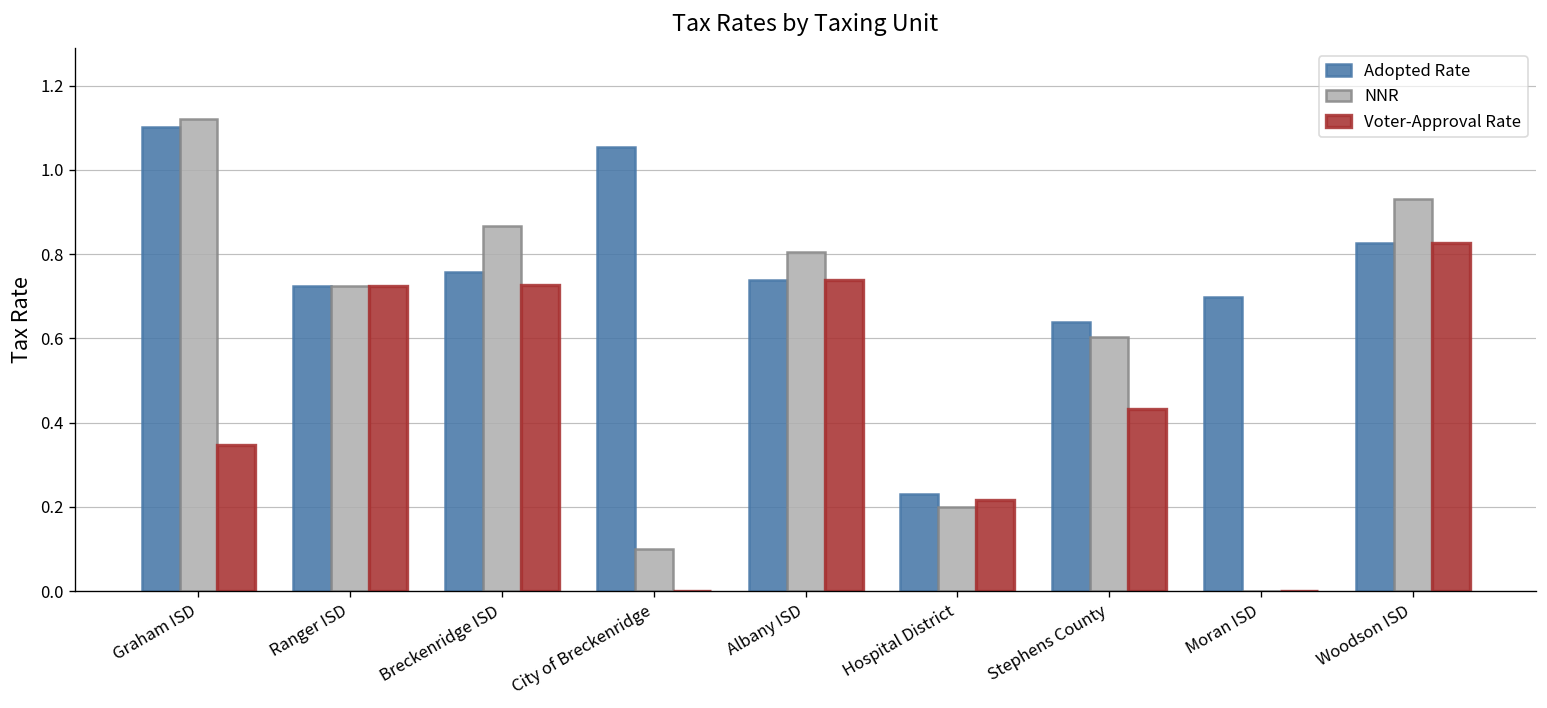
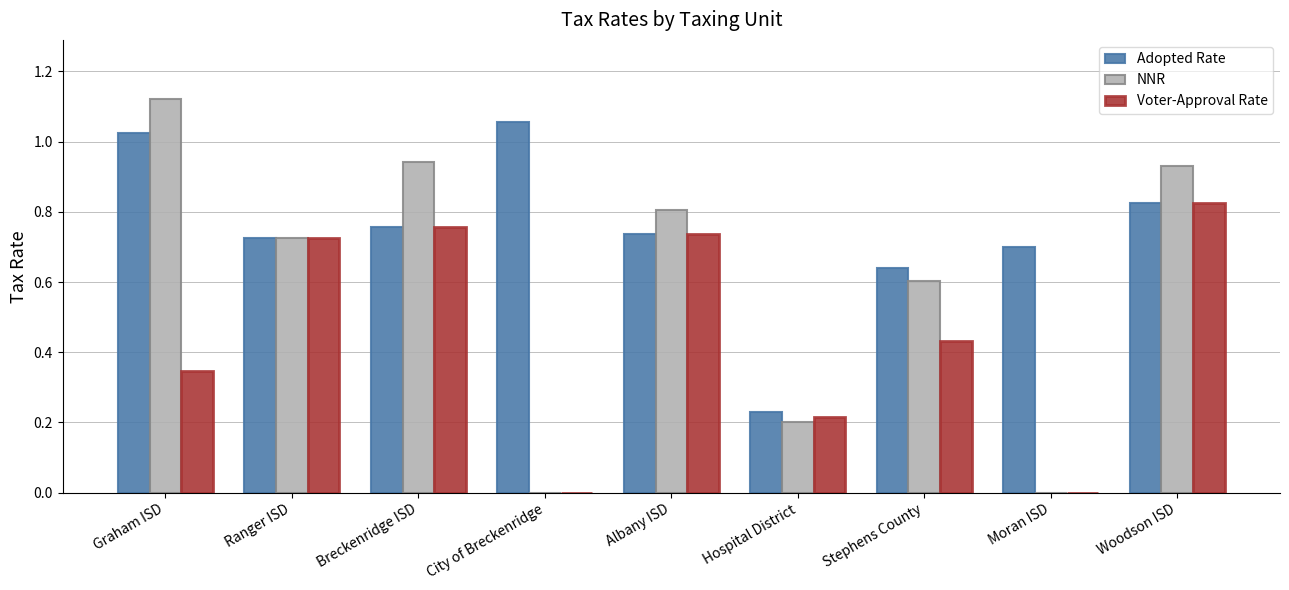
  {
    "Adopted Rate": {
-     "Graham ISD": 1.10,
+     "Graham ISD": 1.02,
      "Ranger ISD": 0.72,
      "Breckenridge ISD": 0.76,
      "City of Breckenridge": 1.05,
      "Albany ISD": 0.74,
      "Hospital District": 0.23,
      "Stephens County": 0.64,
      "Moran ISD": 0.70,
      "Woodson ISD": 0.83
    },
    "NNR": {
      "Graham ISD": 1.12,
      "Ranger ISD": 0.72,
-     "Breckenridge ISD": 0.87,
-     "City of Breckenridge": 0.1,
+     "Breckenridge ISD": 0.94,
+     "City of Breckenridge": 0.0,
      "Albany ISD": 0.81,
      "Hospital District": 0.20,
      "Stephens County": 0.60,
      "Moran ISD": 0.00,
      "Woodson ISD": 0.93
    },
    "Voter-Approval Rate": {
      "Graham ISD": 0.35,
      "Ranger ISD": 0.72,
-     "Breckenridge ISD": 0.73,
+     "Breckenridge ISD": 0.76,
      "City of Breckenridge": 0.00,
      "Albany ISD": 0.74,
      "Hospital District": 0.22,
      "Stephens County": 0.43,
      "Moran ISD": 0.00,
      "Woodson ISD": 0.83
    }
  }
